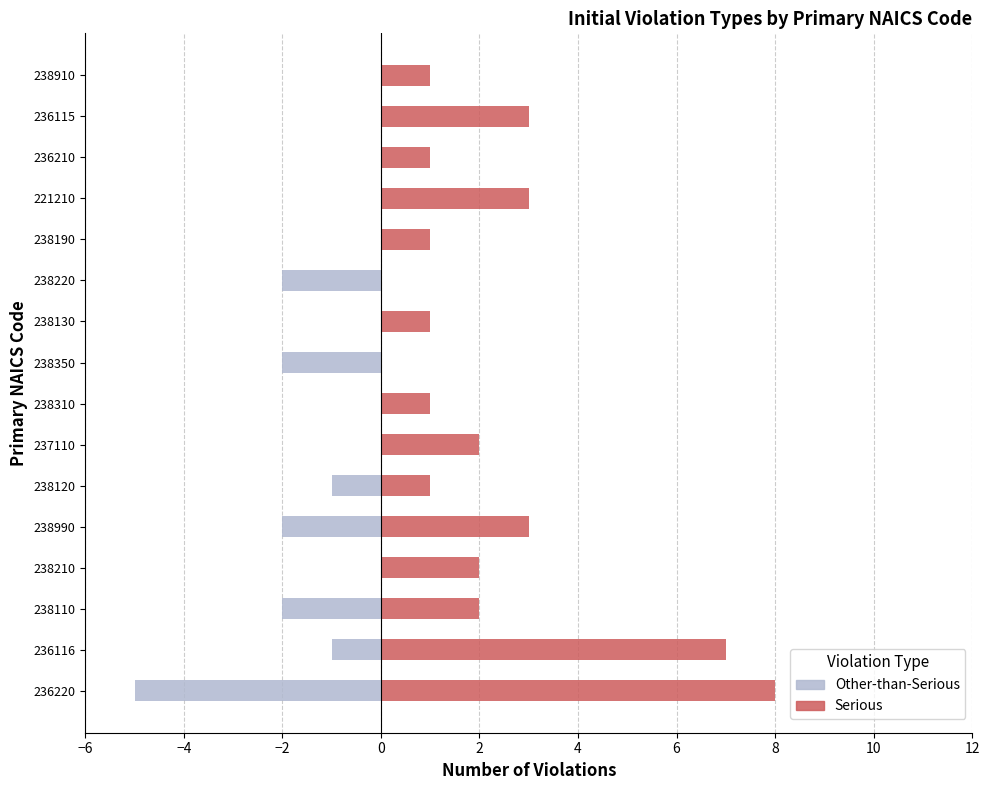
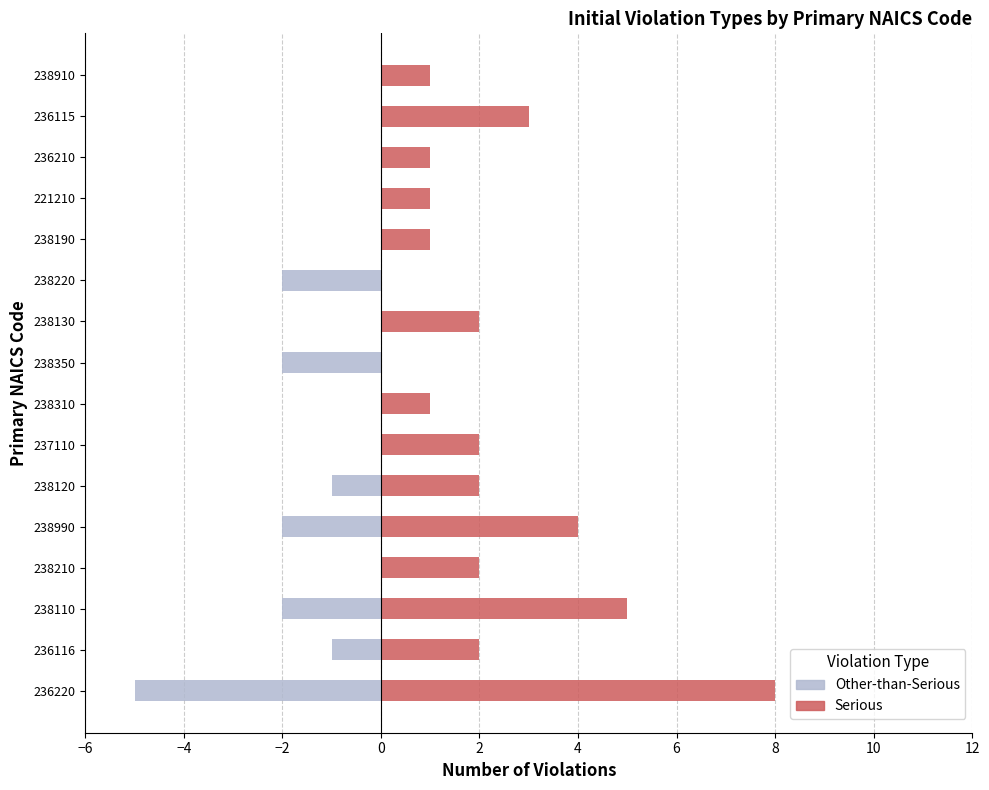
  {
    "Serious": {
      "238910": 1,
      "236115": 3,
      "236210": 1,
-     "221210": 3,
+     "221210": 1,
      "238190": 1,
      "238220": 0,
-     "238130": 1,
+     "238130": 2,
      "238350": 0,
      "238310": 1,
      "237110": 2,
-     "238120": 1,
-     "238990": 3,
+     "238120": 2,
+     "238990": 4,
      "238210": 2,
-     "238110": 2,
-     "236116": 7,
+     "238110": 5,
+     "236116": 2,
      "236220": 8
    },
    "Other-than-Serious": {
      "238910": 0,
      "236115": 0,
      "236210": 0,
      "221210": 0,
      "238190": 0,
      "238220": -2,
      "238130": 0,
      "238350": -2,
      "238310": 0,
      "237110": 0,
      "238120": -1,
      "238990": -2,
      "238210": 0,
      "238110": -2,
      "236116": -1,
      "236220": -5
    }
  }
